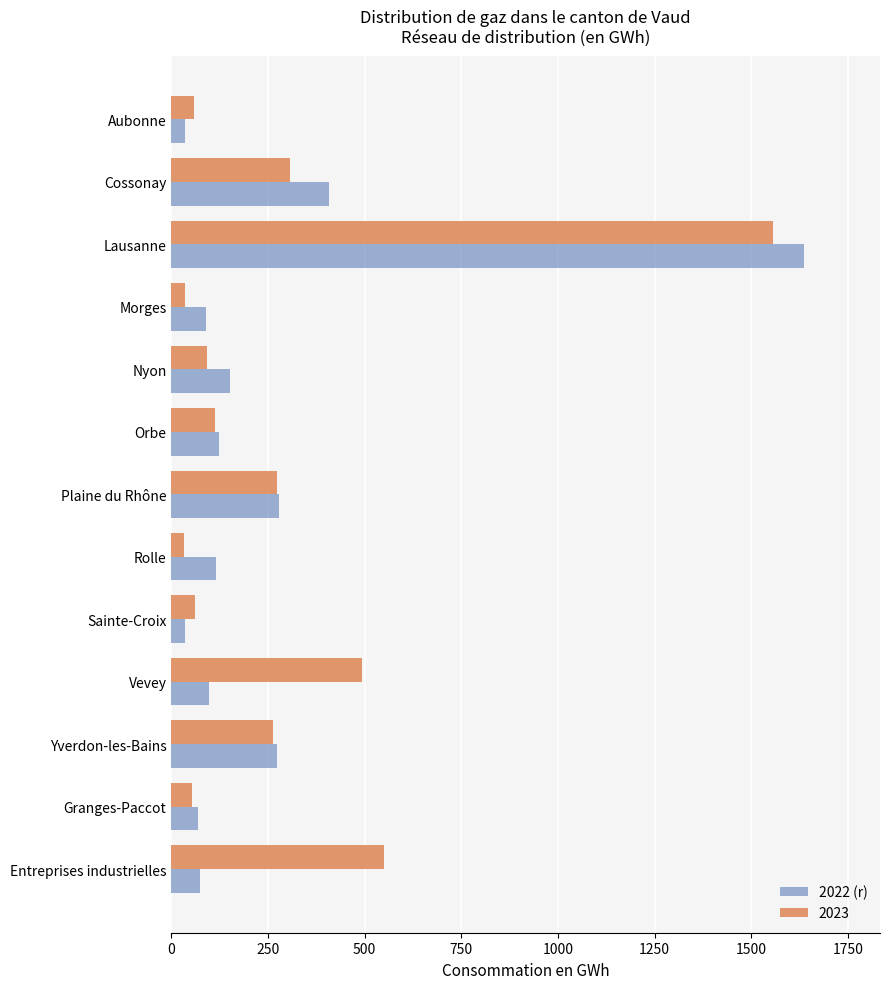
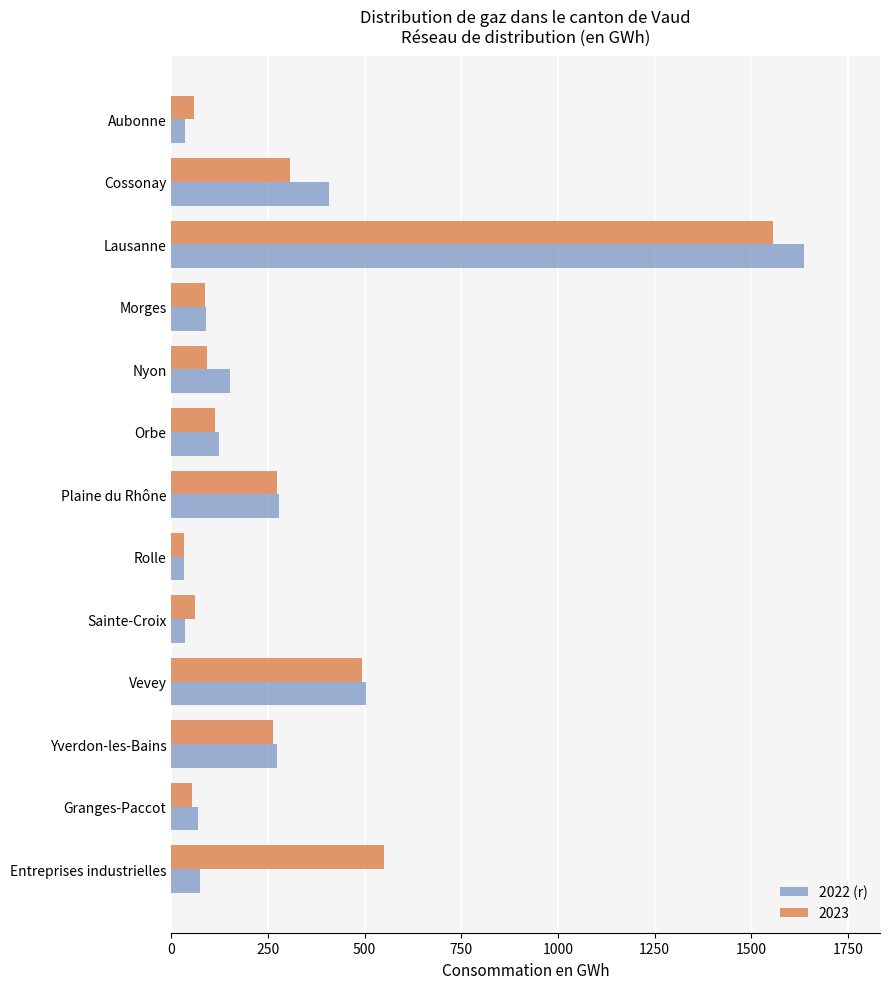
  {
    "2022 (r)": {
      "Aubonne": 30,
      "Cossonay": 410,
      "Lausanne": 1640,
      "Morges": 90,
      "Nyon": 150,
      "Orbe": 120,
      "Plaine du Rhône": 280,
-     "Rolle": 110,
+     "Rolle": 30,
      "Sainte-Croix": 30,
-     "Vevey": 100,
+     "Vevey": 500,
      "Yverdon-les-Bains": 270,
      "Granges-Paccot": 70,
      "Entreprises industrielles": 70
    },
    "2023": {
      "Aubonne": 60,
      "Cossonay": 310,
      "Lausanne": 1560,
-     "Morges": 40,
+     "Morges": 90,
      "Nyon": 90,
      "Orbe": 110,
      "Plaine du Rhône": 270,
      "Rolle": 30,
      "Sainte-Croix": 60,
      "Vevey": 490,
      "Yverdon-les-Bains": 260,
      "Granges-Paccot": 50,
      "Entreprises industrielles": 550
    }
  }
